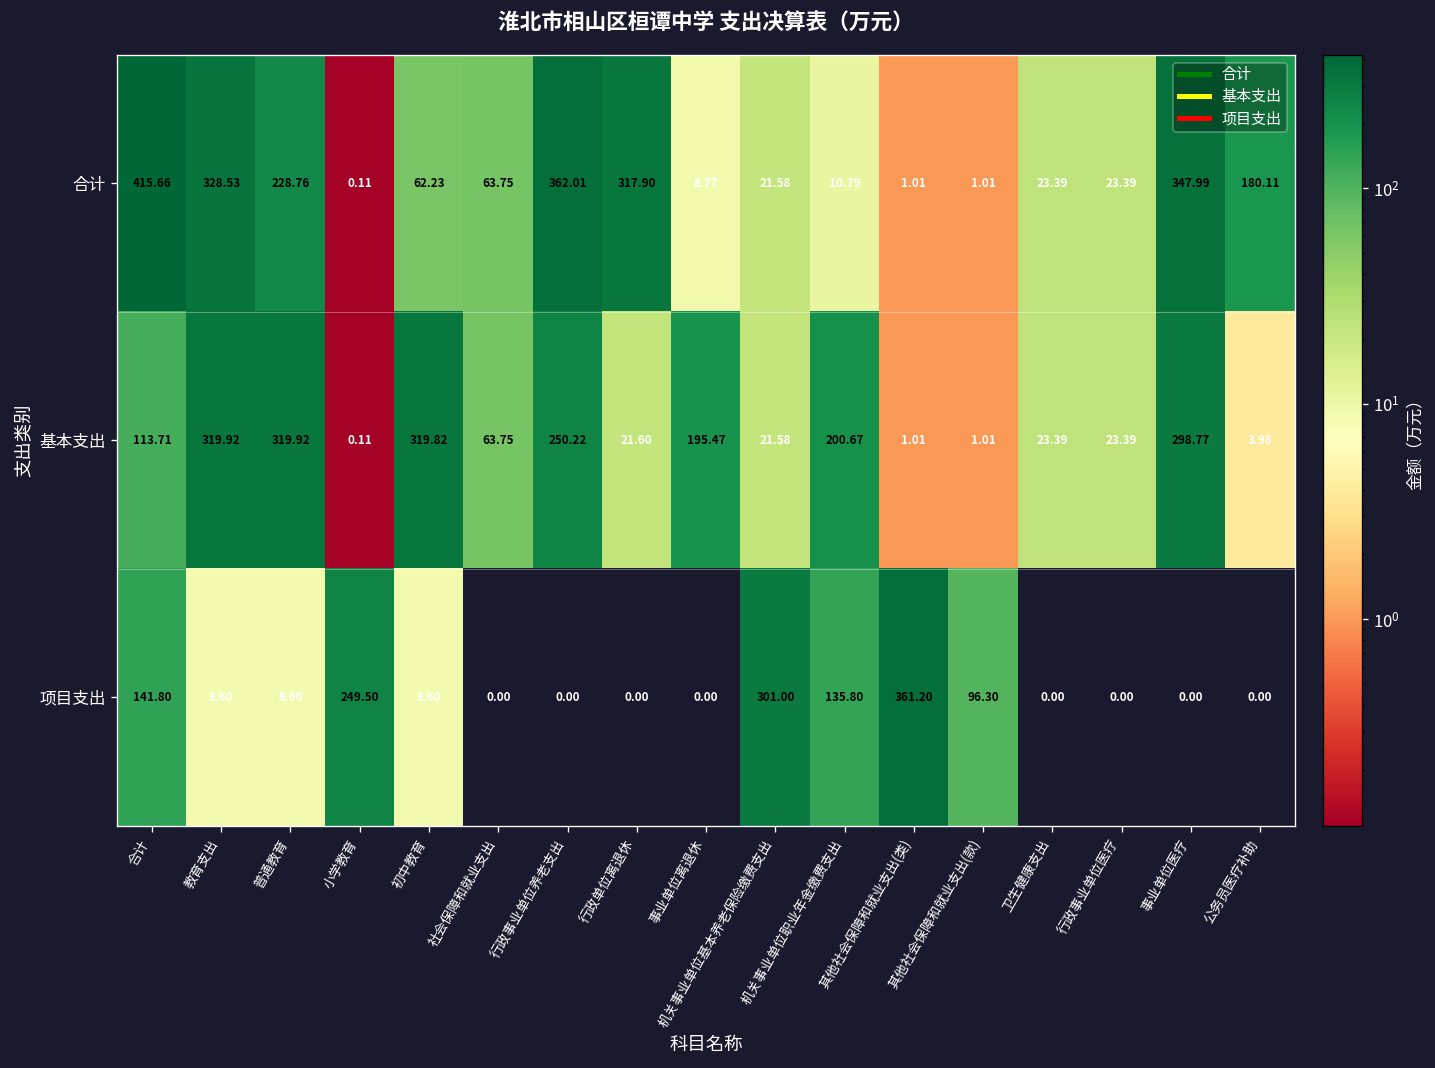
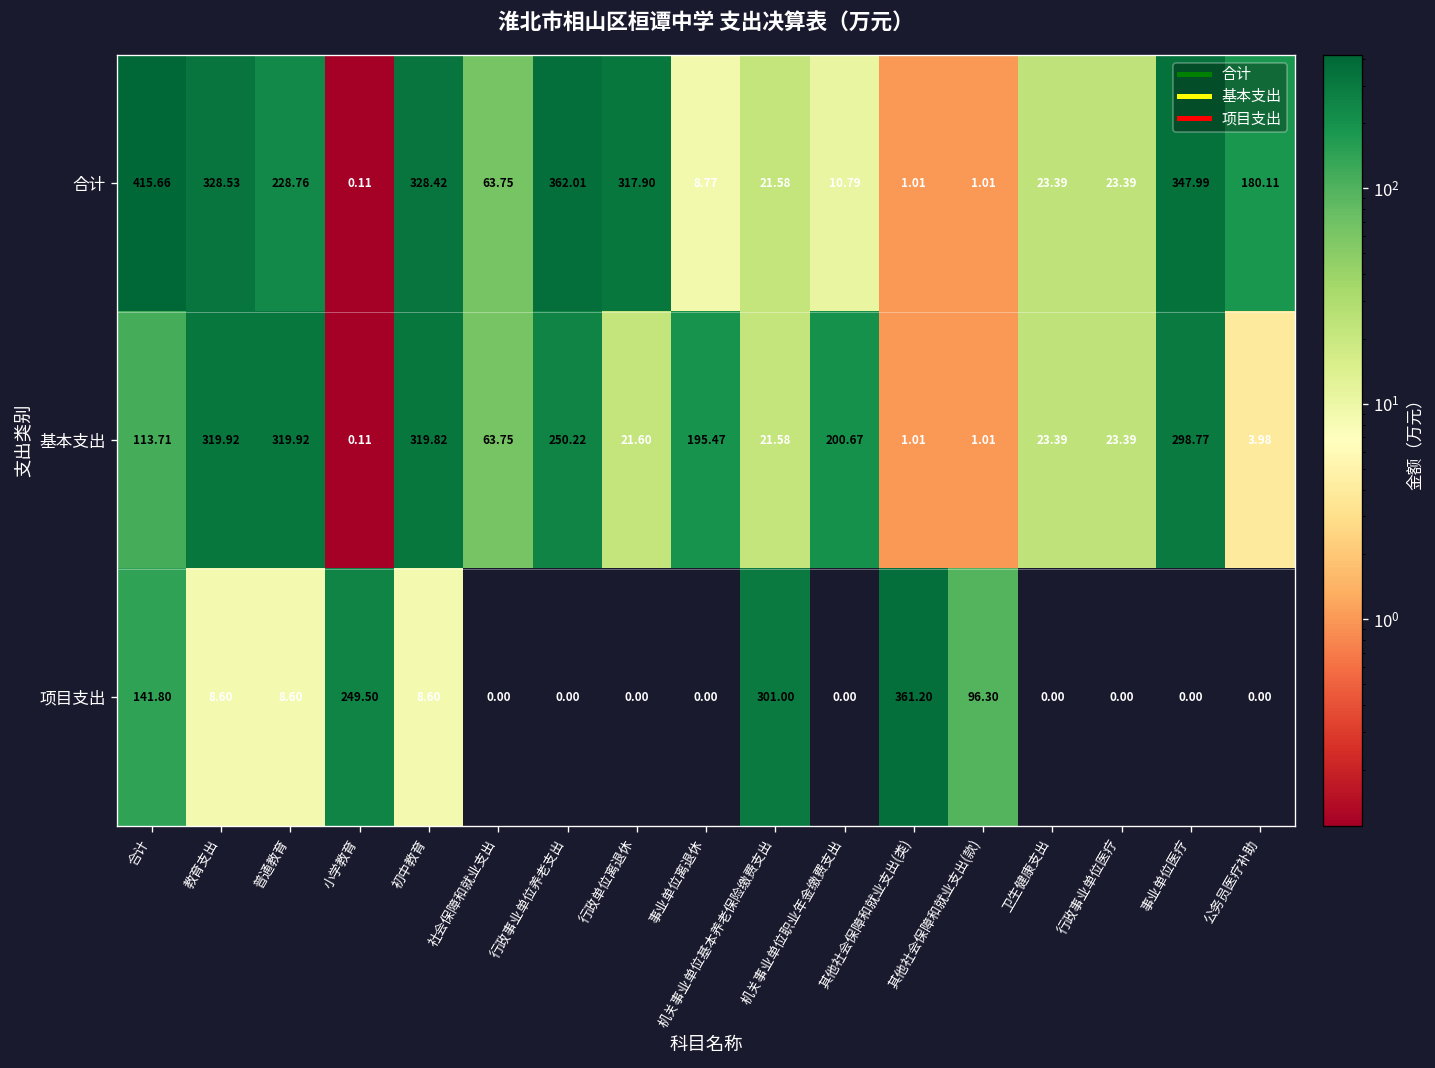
  {
    "合计": {
      "合计": 415.66,
      "教育支出": 328.53,
      "普通教育": 228.76,
      "小学教育": 0.11,
-     "初中教育": 62.23,
+     "初中教育": 328.42,
      "社会保障和就业支出": 63.75,
      "行政事业单位养老支出": 362.01,
      "行政单位离退休": 317.90,
      "事业单位离退休": 8.77,
      "机关事业单位基本养老保险缴费支出": 21.58,
      "机关事业单位职业年金缴费支出": 10.79,
      "其他社会保障和就业支出(类)": 1.01,
      "其他社会保障和就业支出(款)": 1.01,
      "卫生健康支出": 23.39,
      "行政事业单位医疗": 23.39,
      "事业单位医疗": 347.99,
      "公务员医疗补助": 180.11
    },
    "基本支出": {
      "合计": 113.71,
      "教育支出": 319.92,
      "普通教育": 319.92,
      "小学教育": 0.11,
      "初中教育": 319.82,
      "社会保障和就业支出": 63.75,
      "行政事业单位养老支出": 250.22,
      "行政单位离退休": 21.60,
      "事业单位离退休": 195.47,
      "机关事业单位基本养老保险缴费支出": 21.58,
      "机关事业单位职业年金缴费支出": 200.67,
      "其他社会保障和就业支出(类)": 1.01,
      "其他社会保障和就业支出(款)": 1.01,
      "卫生健康支出": 23.39,
      "行政事业单位医疗": 23.39,
      "事业单位医疗": 298.77,
      "公务员医疗补助": 3.98
    },
    "项目支出": {
      "合计": 141.80,
      "教育支出": 8.60,
      "普通教育": 8.60,
      "小学教育": 249.50,
      "初中教育": 8.60,
      "社会保障和就业支出": 0.00,
      "行政事业单位养老支出": 0.00,
      "行政单位离退休": 0.00,
      "事业单位离退休": 0.00,
      "机关事业单位基本养老保险缴费支出": 301.00,
-     "机关事业单位职业年金缴费支出": 135.80,
+     "机关事业单位职业年金缴费支出": 0.00,
      "其他社会保障和就业支出(类)": 361.20,
      "其他社会保障和就业支出(款)": 96.30,
      "卫生健康支出": 0.00,
      "行政事业单位医疗": 0.00,
      "事业单位医疗": 0.00,
      "公务员医疗补助": 0.00
    }
  }
